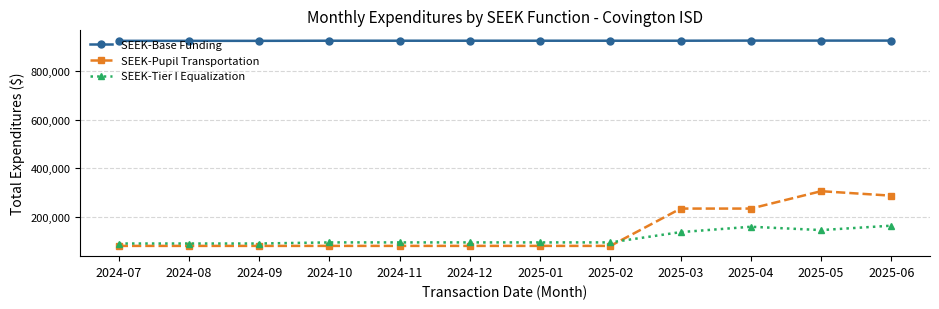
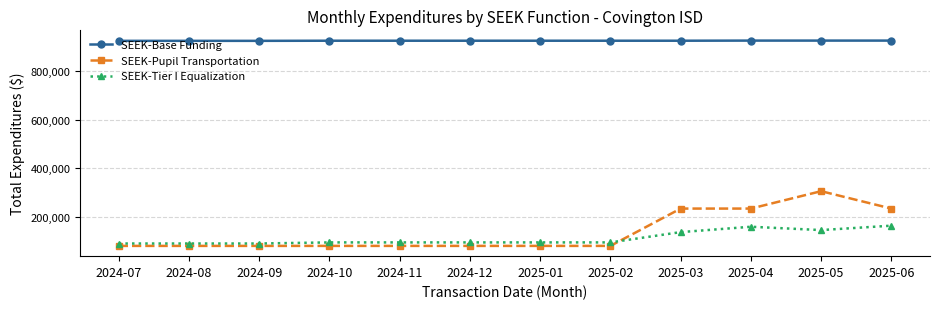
  {
    "SEEK-Base Funding": {
      "2024-07": "920,000",
      "2024-08": "920,000",
      "2024-09": "920,000",
      "2024-10": "920,000",
      "2024-11": "920,000",
      "2024-12": "920,000",
      "2025-01": "920,000",
      "2025-02": "920,000",
      "2025-03": "920,000",
      "2025-04": "920,000",
      "2025-05": "920,000",
      "2025-06": "920,000"
    },
    "SEEK-Pupil Transportation": {
      "2024-10": "80,000",
      "2024-11": "80,000",
      "2024-12": "80,000",
      "2025-01": "80,000",
      "2025-02": "80,000",
      "2025-03": "240,000",
      "2025-04": "240,000",
      "2025-05": "310,000",
-     "2025-06": "290,000"
+     "2025-06": "240,000"
    },
    "SEEK-Tier I Equalization": {
      "2024-10": "100,000",
      "2024-11": "100,000",
      "2024-12": "100,000",
      "2025-01": "100,000",
      "2025-02": "100,000",
      "2025-03": "140,000",
      "2025-04": "160,000",
      "2025-05": "150,000",
      "2025-06": "170,000"
    }
  }
